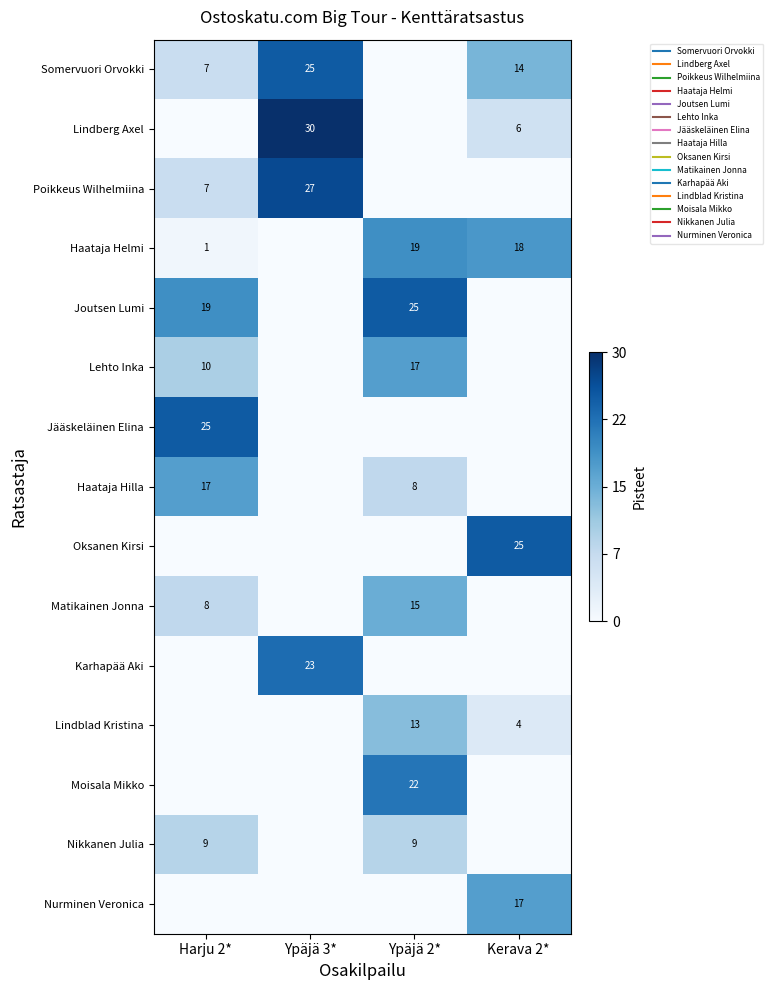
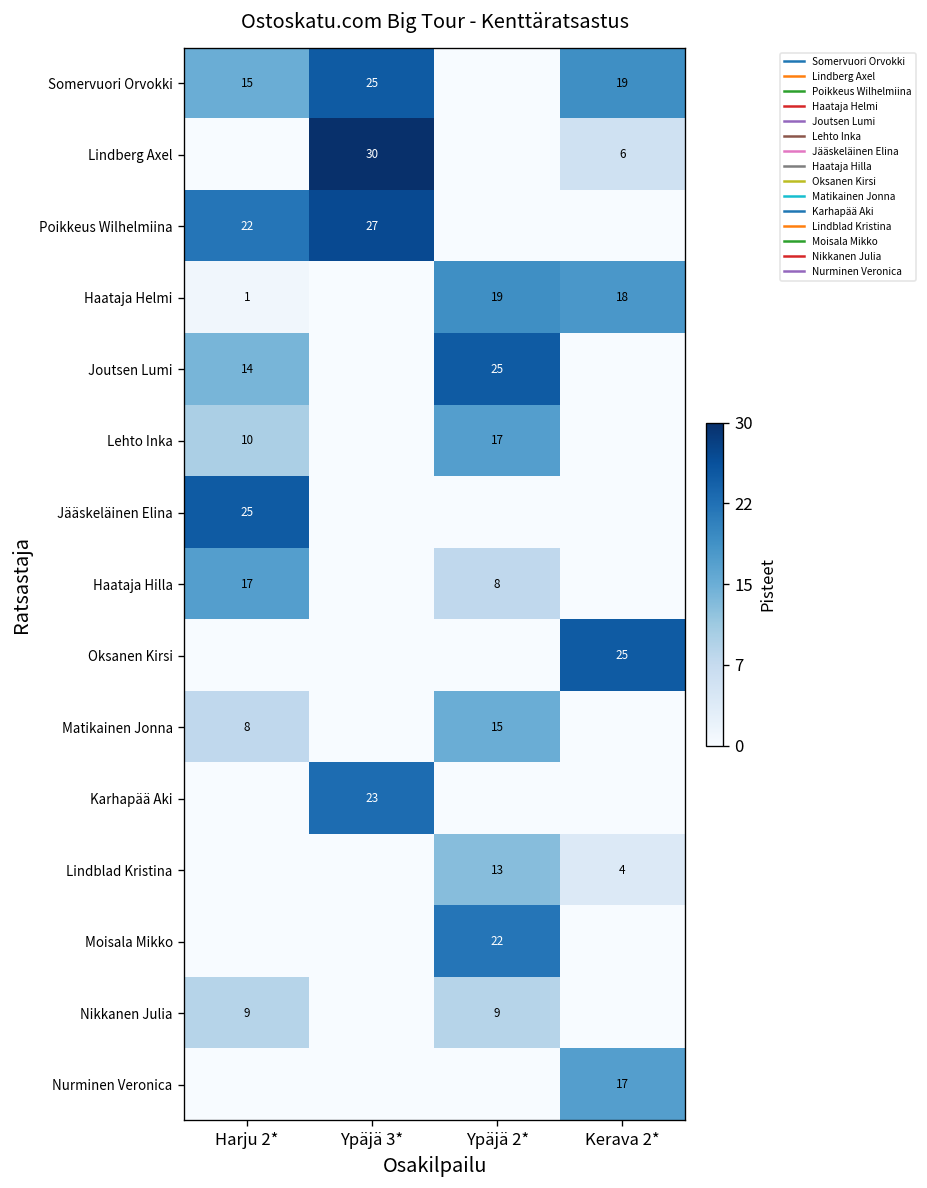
  {
    "Somervuori Orvokki": {
-     "Harju 2*": 7,
+     "Harju 2*": 15,
      "Ypäjä 3*": 25,
-     "Kerava 2*": 14
+     "Kerava 2*": 19
    },
    "Lindberg Axel": {
      "Ypäjä 3*": 30,
      "Kerava 2*": 6
    },
    "Poikkeus Wilhelmiina": {
-     "Harju 2*": 7,
+     "Harju 2*": 22,
      "Ypäjä 3*": 27
    },
    "Haataja Helmi": {
      "Harju 2*": 1,
      "Ypäjä 2*": 19,
      "Kerava 2*": 18
    },
    "Joutsen Lumi": {
-     "Harju 2*": 19,
+     "Harju 2*": 14,
      "Ypäjä 2*": 25
    },
    "Lehto Inka": {
      "Harju 2*": 10,
      "Ypäjä 2*": 17
    },
    "Jääskeläinen Elina": {
      "Harju 2*": 25
    },
    "Haataja Hilla": {
      "Harju 2*": 17,
      "Ypäjä 2*": 8
    },
    "Oksanen Kirsi": {
      "Kerava 2*": 25
    },
    "Matikainen Jonna": {
      "Harju 2*": 8,
      "Ypäjä 2*": 15
    },
    "Karhapää Aki": {
      "Ypäjä 3*": 23
    },
    "Lindblad Kristina": {
      "Ypäjä 2*": 13,
      "Kerava 2*": 4
    },
    "Moisala Mikko": {
      "Ypäjä 2*": 22
    },
    "Nikkanen Julia": {
      "Harju 2*": 9,
      "Ypäjä 2*": 9
    },
    "Nurminen Veronica": {
      "Kerava 2*": 17
    }
  }
